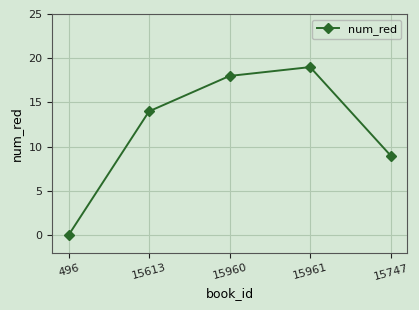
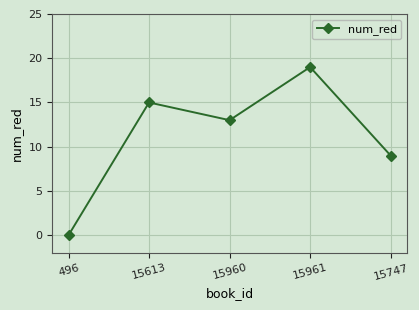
  {
    "496": 0,
-   "15613": 14,
-   "15960": 18,
+   "15613": 15,
+   "15960": 13,
    "15961": 19,
    "15747": 9
  }
